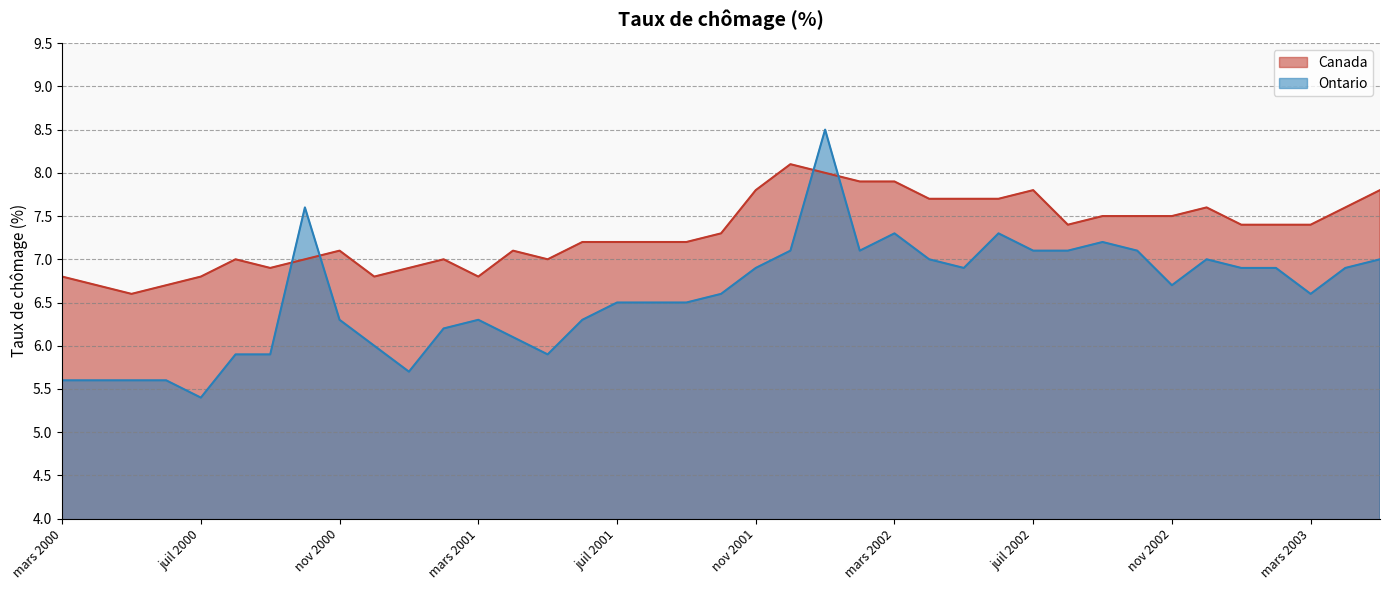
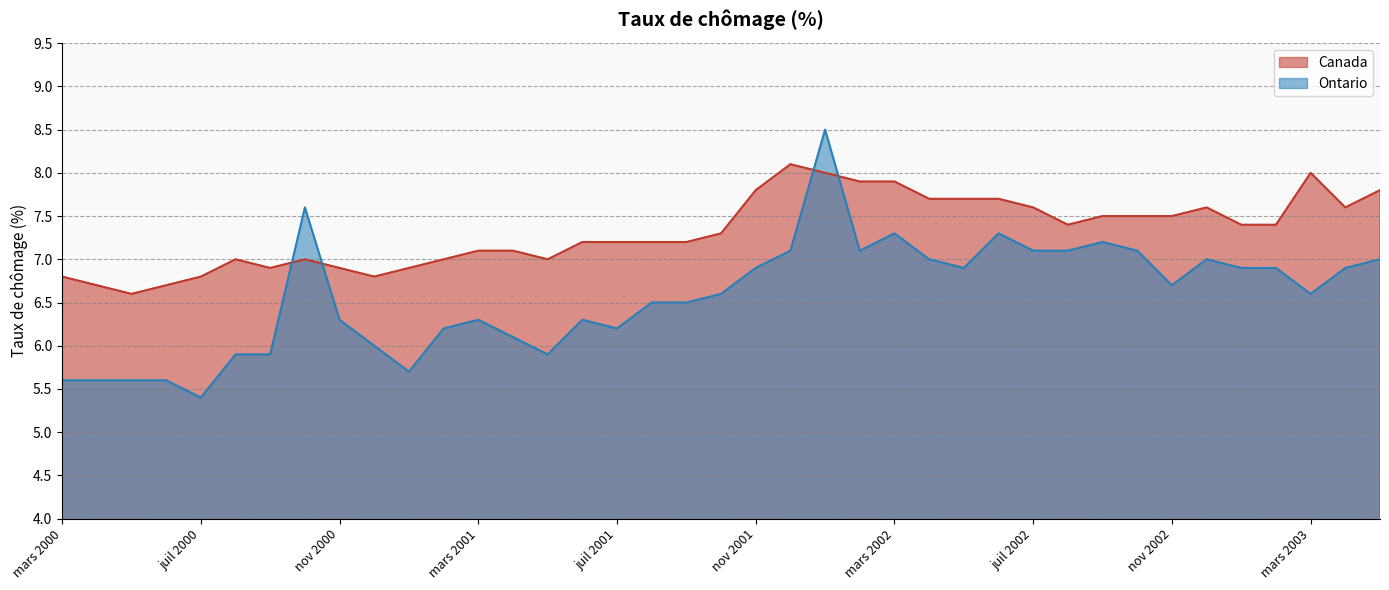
  {
    "Canada": {
      "mars 2000": 6.8,
      "juil 2000": 6.8,
-     "nov 2000": 7.1,
-     "mars 2001": 6.8,
+     "nov 2000": 6.9,
+     "mars 2001": 7.1,
      "juil 2001": 7.2,
      "nov 2001": 7.8,
      "mars 2002": 7.9,
-     "juil 2002": 7.8,
+     "juil 2002": 7.6,
      "nov 2002": 7.5,
-     "mars 2003": 7.4
+     "mars 2003": 8.0
    },
    "Ontario": {
      "mars 2000": 5.6,
      "juil 2000": 5.4,
      "nov 2000": 6.3,
      "mars 2001": 6.3,
-     "juil 2001": 6.5,
+     "juil 2001": 6.2,
      "nov 2001": 6.9,
      "mars 2002": 7.3,
      "juil 2002": 7.1,
      "nov 2002": 6.7,
      "mars 2003": 6.6
    }
  }
